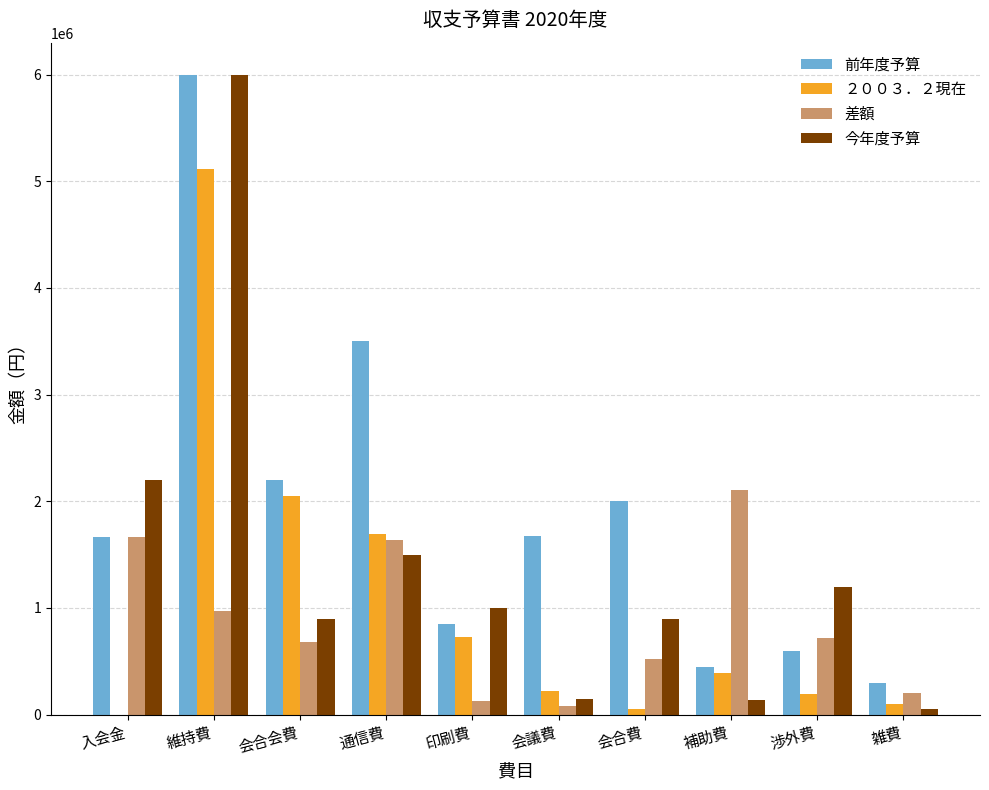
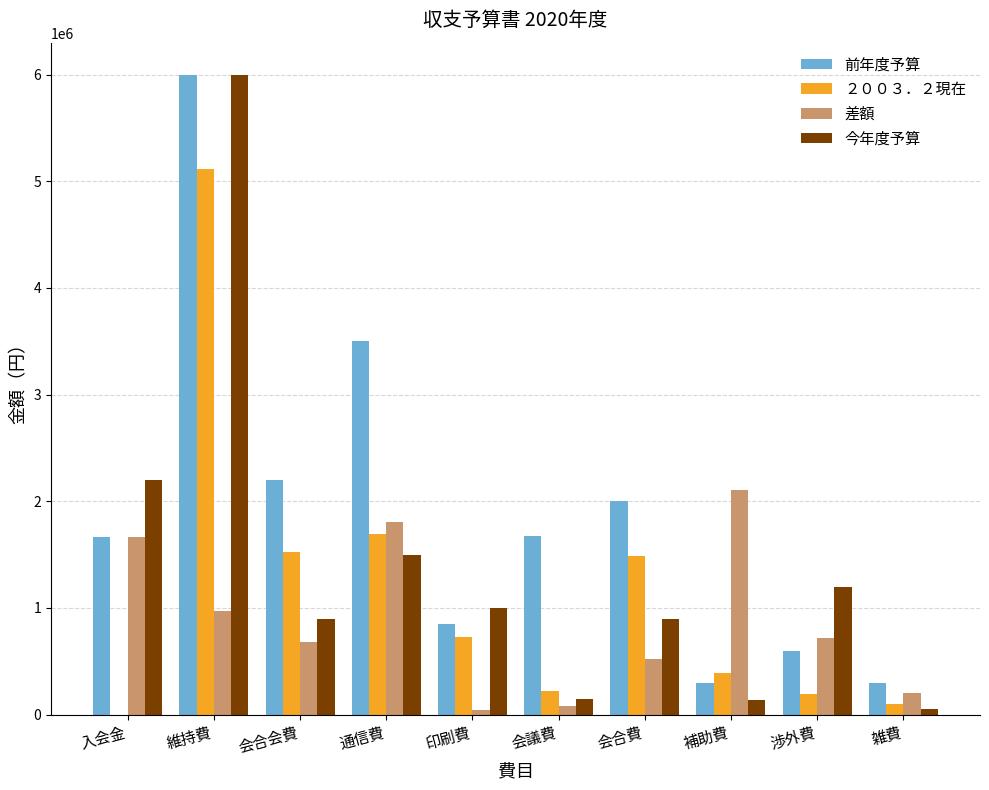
  {
    "前年度予算": {
      "入会金": 1660000,
      "維持費": 6000000,
      "会合会費": 2200000,
      "通信費": 3500000,
      "印刷費": 850000,
      "会議費": 1680000,
      "会合費": 2000000,
-     "補助費": 450000,
+     "補助費": 290000,
      "渉外費": 600000,
      "雑費": 300000
    },
    "２００３．２現在": {
      "入会金": 0,
      "維持費": 5120000,
-     "会合会費": 2050000,
+     "会合会費": 1520000,
      "通信費": 1690000,
      "印刷費": 730000,
      "会議費": 220000,
-     "会合費": 50000,
+     "会合費": 1480000,
      "補助費": 390000,
      "渉外費": 190000,
      "雑費": 100000
    },
    "差額": {
      "入会金": 1660000,
      "維持費": 980000,
      "会合会費": 680000,
-     "通信費": 1640000,
-     "印刷費": 120000,
+     "通信費": 1810000,
+     "印刷費": 40000,
      "会議費": 80000,
      "会合費": 520000,
      "補助費": 2110000,
      "渉外費": 720000,
      "雑費": 200000
    },
    "今年度予算": {
      "入会金": 2200000,
      "維持費": 6000000,
      "会合会費": 900000,
      "通信費": 1500000,
      "印刷費": 1000000,
      "会議費": 150000,
      "会合費": 900000,
      "補助費": 140000,
      "渉外費": 1200000,
      "雑費": 50000
    }
  }
